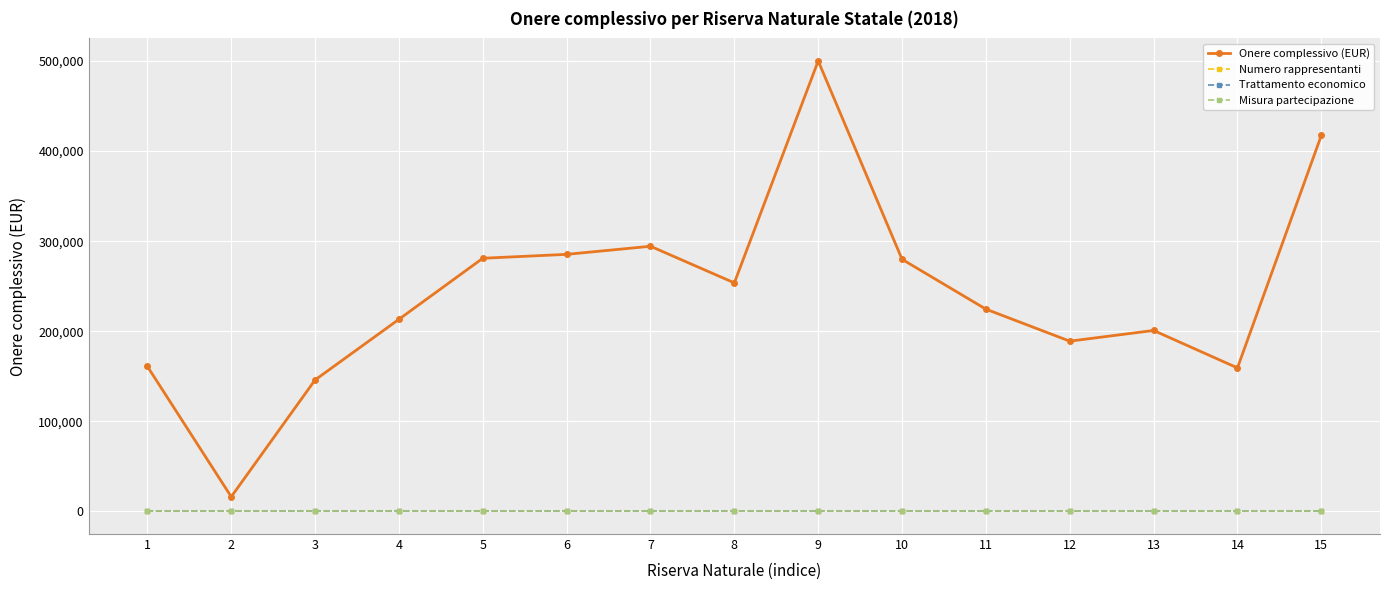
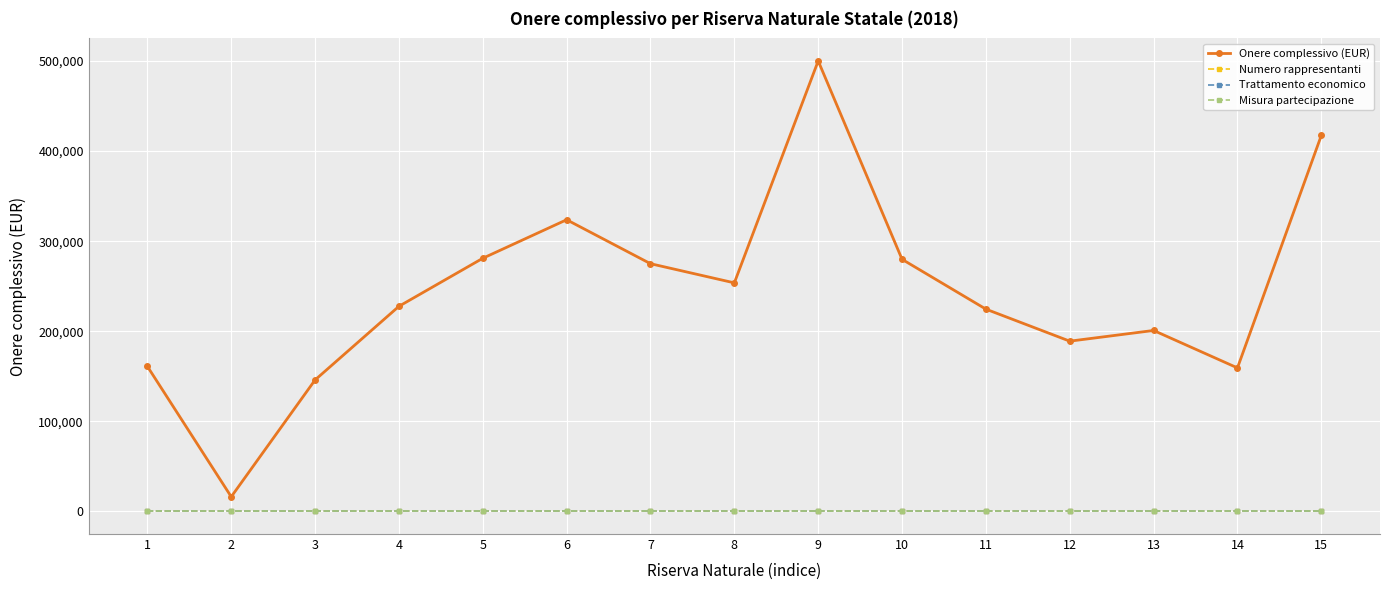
  {
    "Onere complessivo (EUR)": {
      "1": "160,000",
      "2": "20,000",
      "3": "150,000",
-     "4": "210,000",
+     "4": "230,000",
      "5": "280,000",
-     "6": "290,000",
-     "7": "290,000",
+     "6": "320,000",
+     "7": "270,000",
      "8": "250,000",
      "9": "500,000",
      "10": "280,000",
      "11": "220,000",
      "12": "190,000",
      "13": "200,000",
      "14": "160,000",
      "15": "420,000"
    },
    "Misura partecipazione": {
      "1": "0",
      "2": "0",
      "3": "0",
      "4": "0",
      "5": "0",
      "6": "0",
      "7": "0",
      "8": "0",
      "9": "0",
      "10": "0",
      "11": "0",
      "12": "0",
      "13": "0",
      "14": "0",
      "15": "0"
    }
  }
